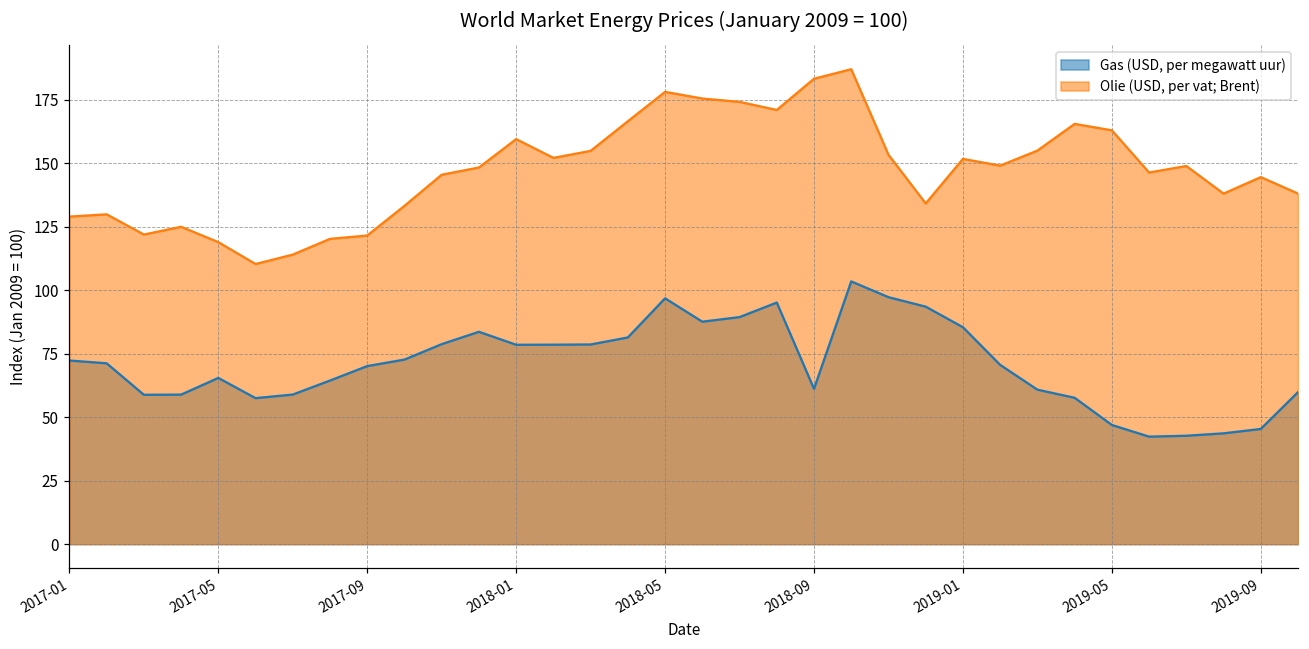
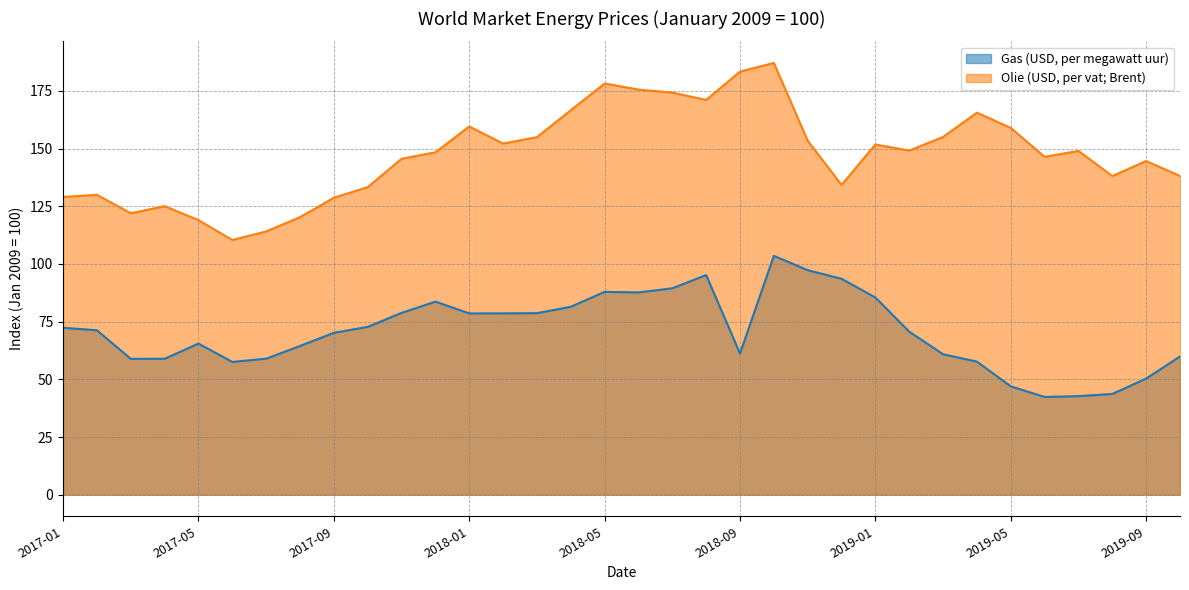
  {
    "Gas (USD, per megawatt uur)": {
      "2017-01": 72,
      "2017-05": 65,
      "2017-09": 70,
      "2018-01": 79,
-     "2018-05": 97,
+     "2018-05": 88,
      "2018-09": 61,
      "2019-01": 85,
      "2019-05": 47,
-     "2019-09": 45
+     "2019-09": 50
    },
    "Olie (USD, per vat; Brent)": {
      "2017-01": 129,
      "2017-05": 119,
-     "2017-09": 122,
+     "2017-09": 129,
      "2018-01": 160,
      "2018-05": 178,
      "2018-09": 183,
      "2019-01": 152,
-     "2019-05": 163,
+     "2019-05": 159,
      "2019-09": 145
    }
  }
